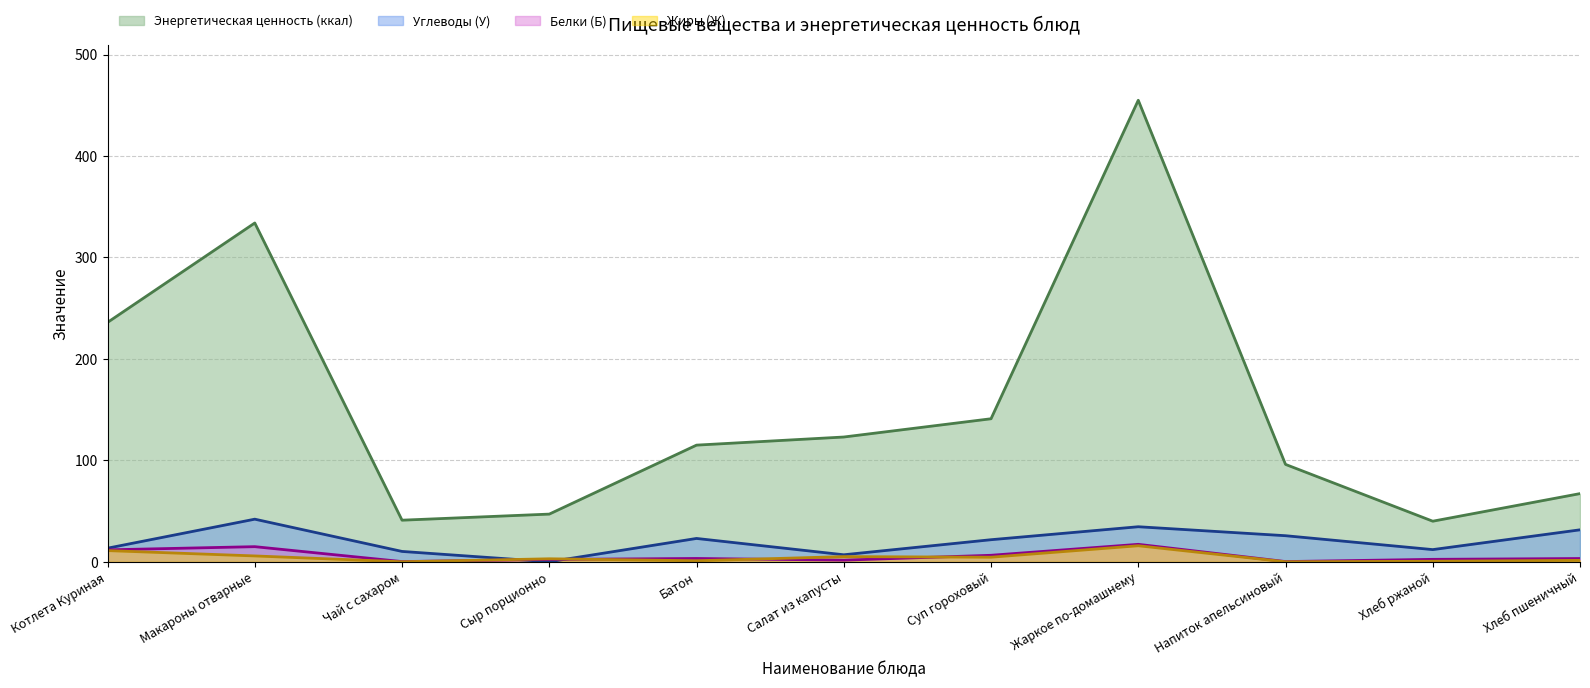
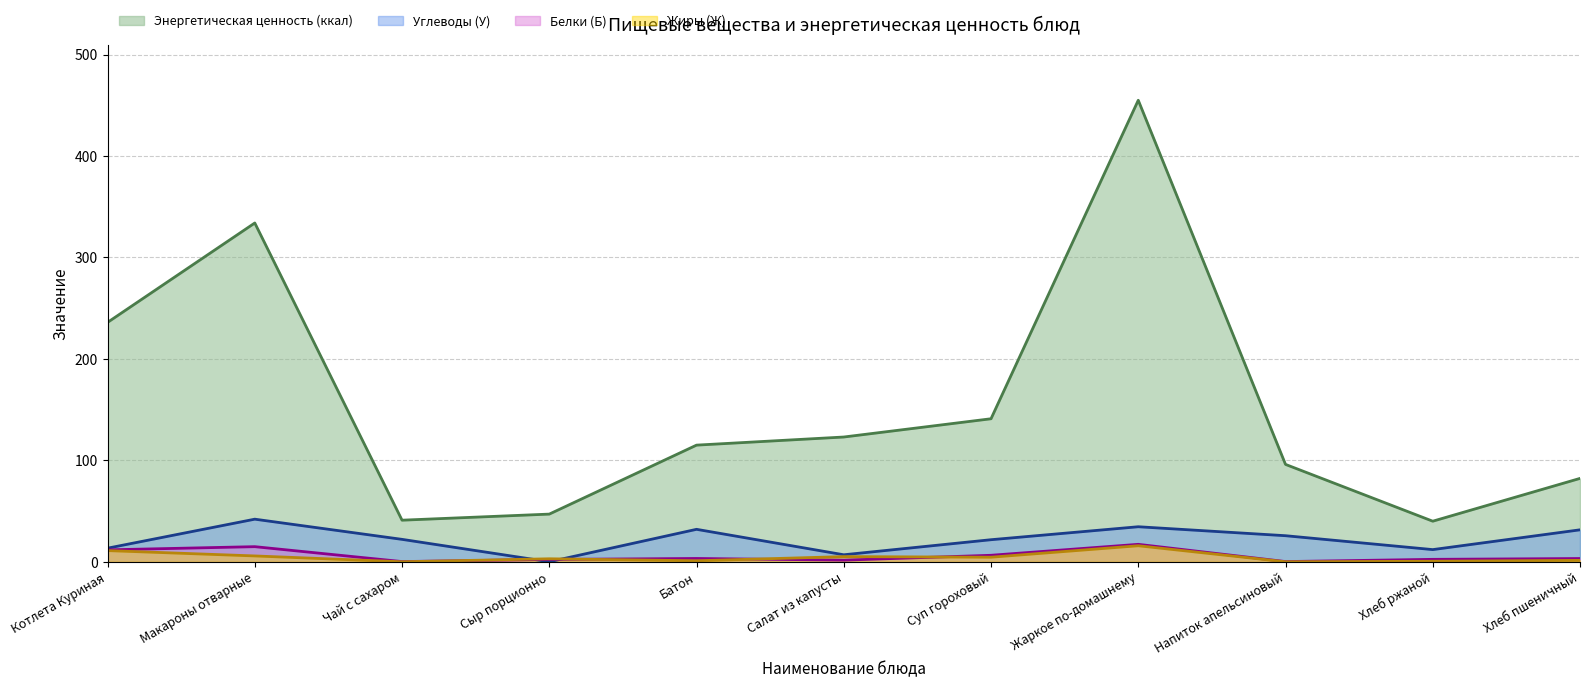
  {
    "Энергетическая ценность (ккал)": {
      "Котлета Куриная": 236,
      "Макароны отварные": 334,
      "Чай с сахаром": 41,
      "Сыр порционно": 47,
      "Батон": 115,
      "Салат из капусты": 123,
      "Суп гороховый": 141,
      "Жаркое по-домашнему": 455,
      "Напиток апельсиновый": 96,
      "Хлеб ржаной": 40,
-     "Хлеб пшеничный": 67
+     "Хлеб пшеничный": 82
    },
    "Углеводы (У)": {
      "Макароны отварные": 42,
-     "Чай с сахаром": 10,
-     "Батон": 23,
+     "Чай с сахаром": 22,
+     "Батон": 32,
      "Суп гороховый": 22,
      "Жаркое по-домашнему": 35,
      "Напиток апельсиновый": 26,
      "Хлеб ржаной": 12,
      "Хлеб пшеничный": 32
    },
    "Белки (Б)": {
      "Макароны отварные": 15,
      "Салат из капусты": 2
    },
    "Жиры (Ж)": {
      "Макароны отварные": 6
    }
  }
